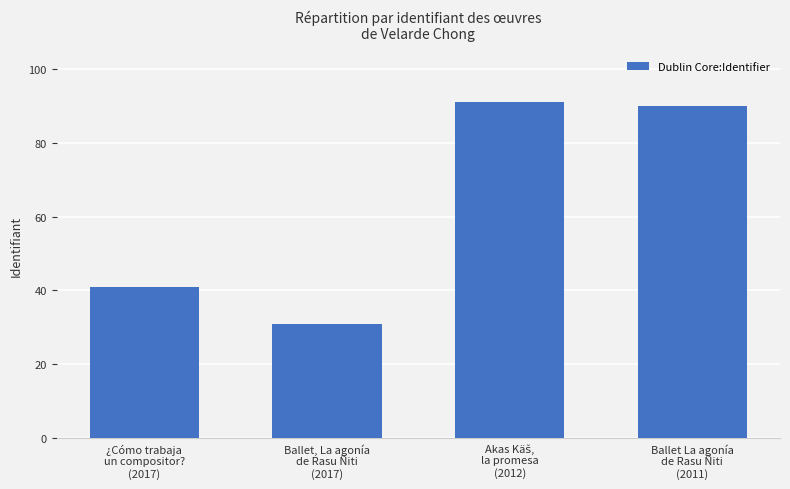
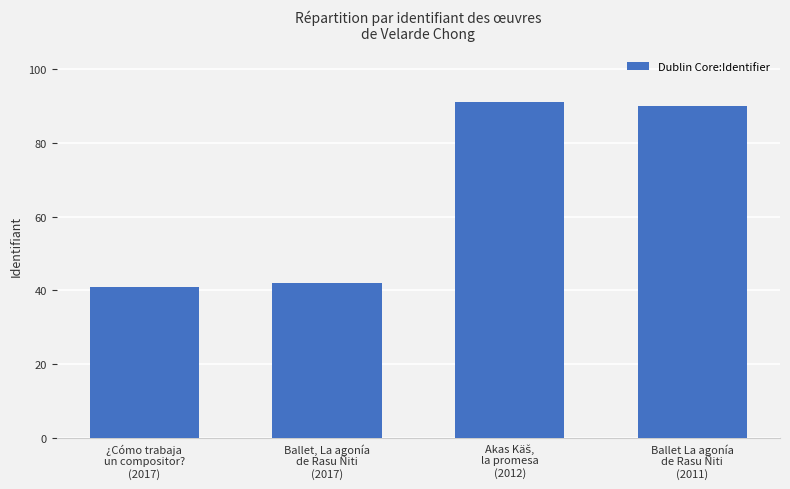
  {
    "¿Cómo trabaja un compositor? (2017)": 41,
-   "Ballet, La agonía de Rasu Ñiti (2017)": 31,
+   "Ballet, La agonía de Rasu Ñiti (2017)": 42,
    "Akas Käš, la promesa (2012)": 91,
    "Ballet La agonía de Rasu Ñiti (2011)": 90
  }
